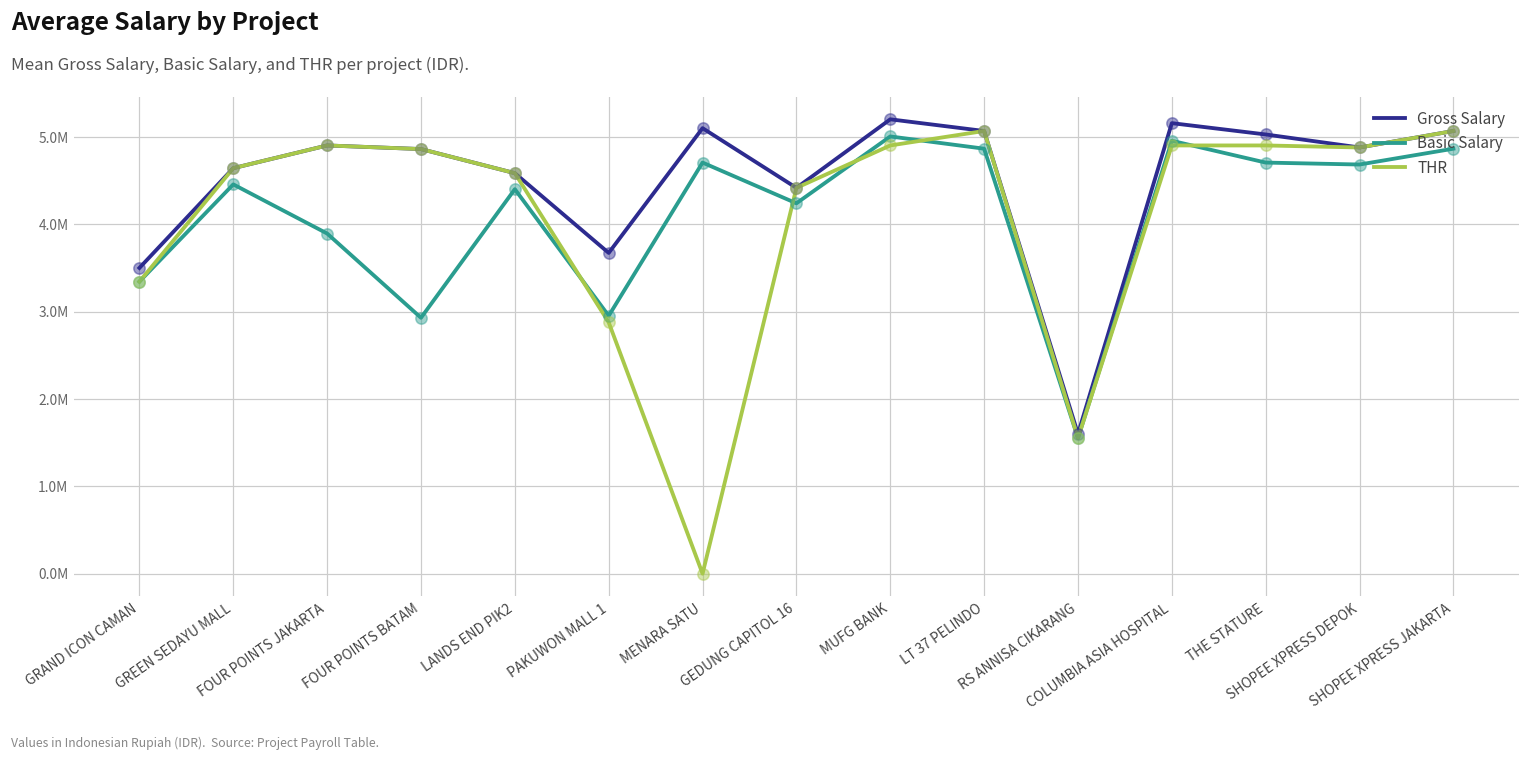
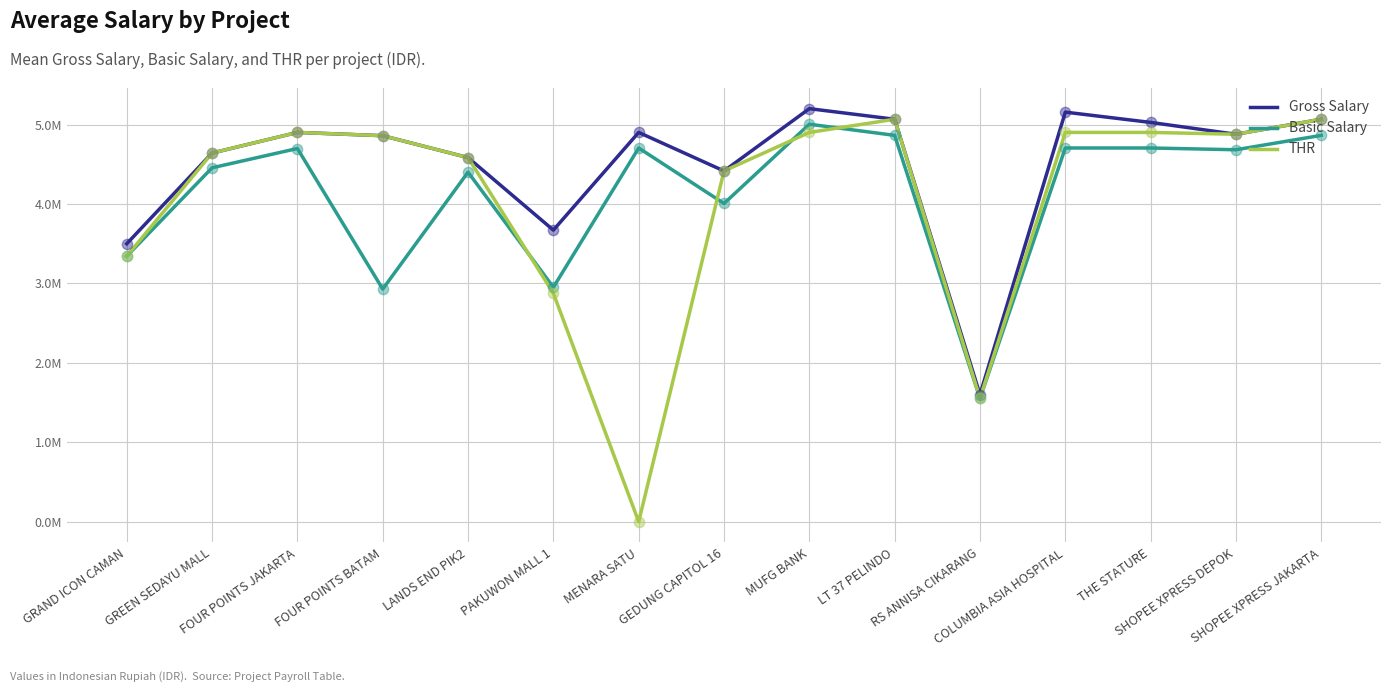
  {
    "Gross Salary": {
      "GRAND ICON CAMAN": 3500000,
      "PAKUWON MALL 1": 3700000,
-     "MENARA SATU": 5100000,
+     "MENARA SATU": 4900000,
      "MUFG BANK": 5200000,
      "RS ANNISA CIKARANG": 1600000,
      "COLUMBIA ASIA HOSPITAL": 5200000,
      "THE STATURE": 5000000
    },
    "Basic Salary": {
      "GREEN SEDAYU MALL": 4500000,
-     "FOUR POINTS JAKARTA": 3900000,
+     "FOUR POINTS JAKARTA": 4700000,
      "FOUR POINTS BATAM": 2900000,
      "LANDS END PIK2": 4400000,
      "PAKUWON MALL 1": 3000000,
      "MENARA SATU": 4700000,
-     "GEDUNG CAPITOL 16": 4200000,
+     "GEDUNG CAPITOL 16": 4000000,
      "MUFG BANK": 5000000,
      "LT 37 PELINDO": 4900000,
-     "COLUMBIA ASIA HOSPITAL": 5000000,
+     "COLUMBIA ASIA HOSPITAL": 4700000,
      "THE STATURE": 4700000,
      "SHOPEE XPRESS DEPOK": 4700000,
      "SHOPEE XPRESS JAKARTA": 4900000
    },
    "THR": {
      "PAKUWON MALL 1": 2900000,
      "MENARA SATU": 0,
      "MUFG BANK": 4900000,
      "COLUMBIA ASIA HOSPITAL": 4900000,
      "THE STATURE": 4900000
    }
  }
